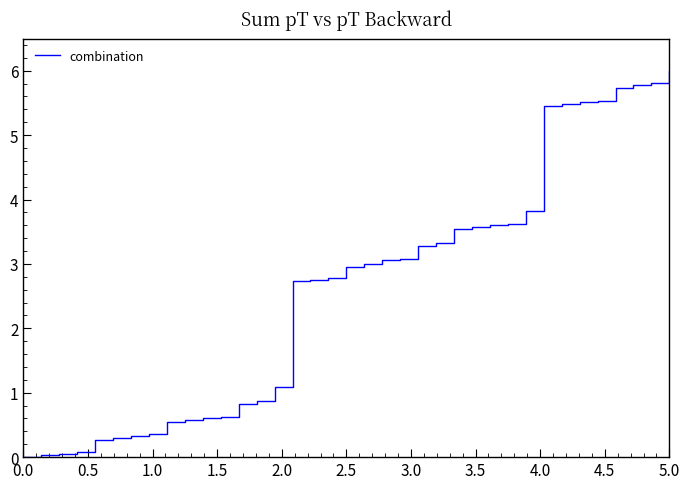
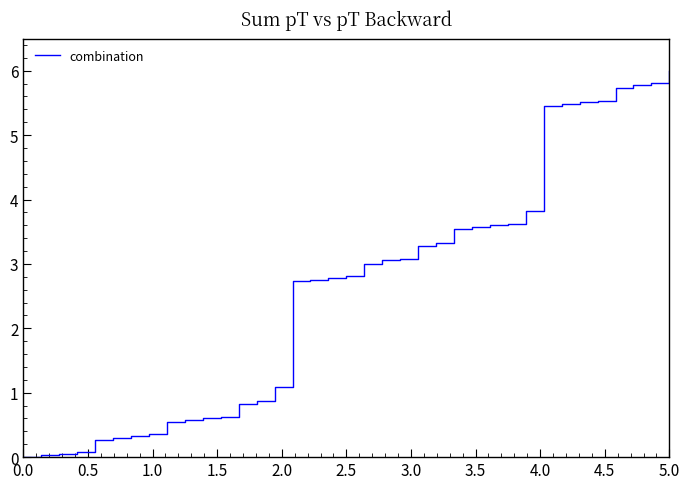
  {
    "0.0": 0.0,
-   "2.5": 2.9,
+   "2.5": 2.8,
    "5.0": 6.0
  }
